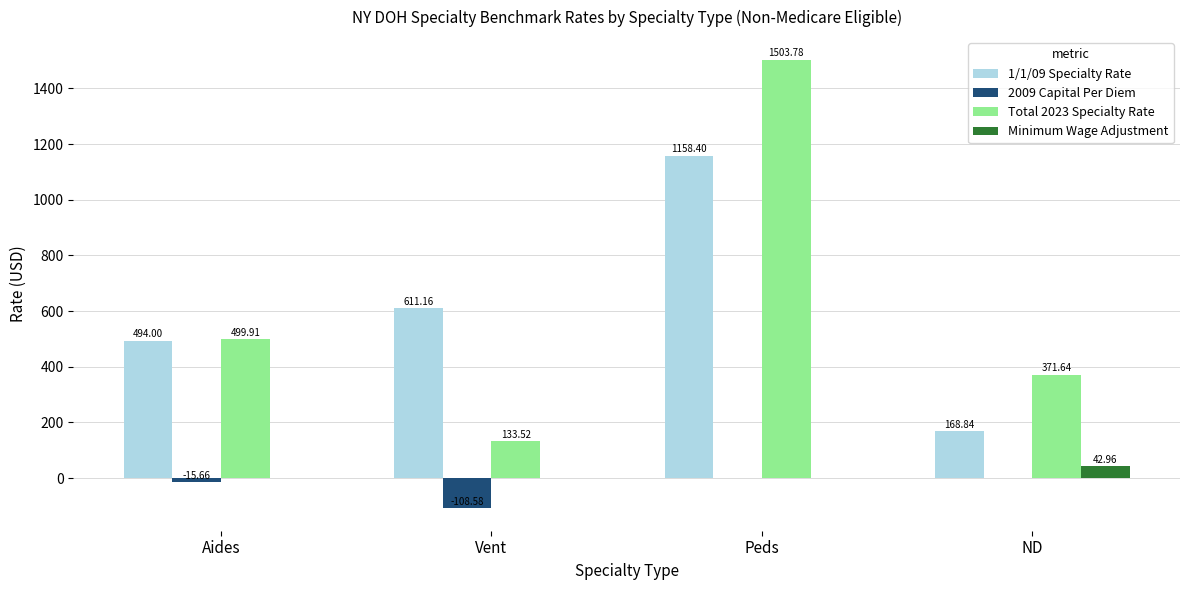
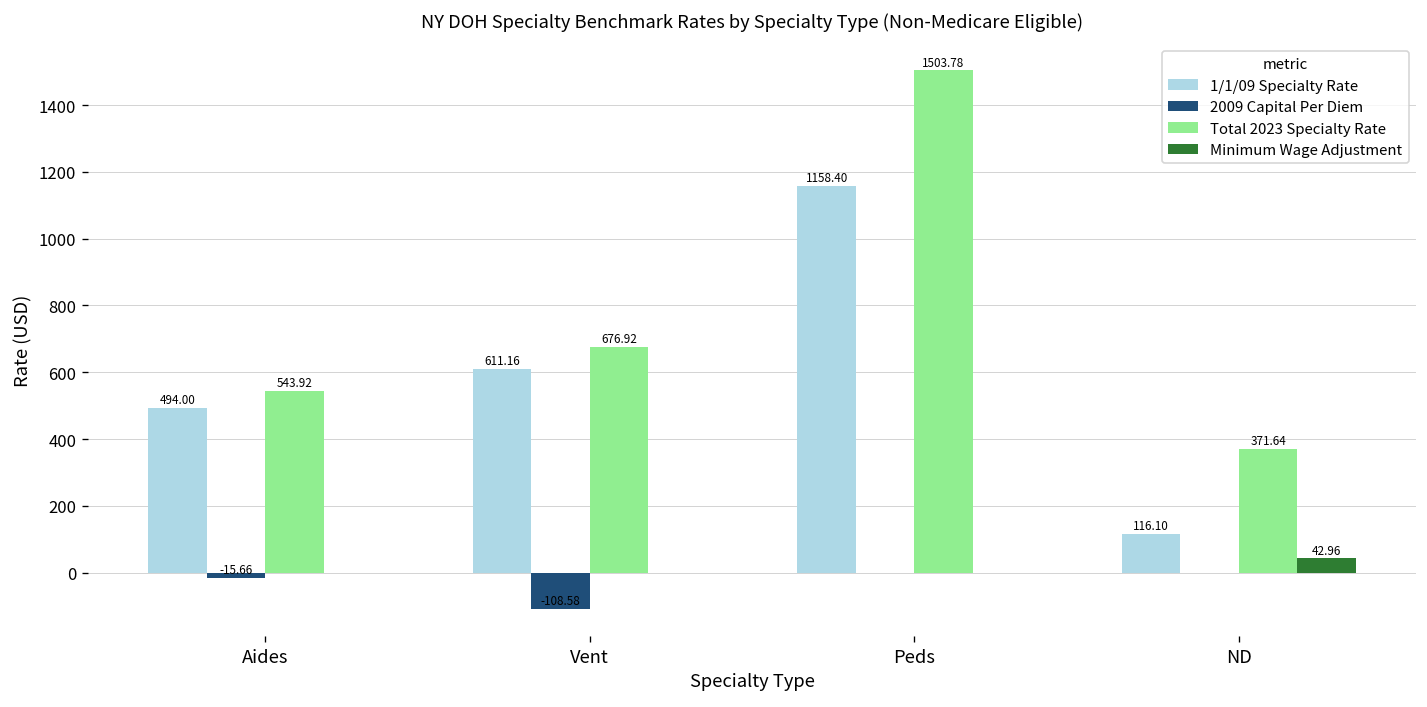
  {
    "1/1/09 Specialty Rate": {
      "Aides": 494.00,
      "Vent": 611.16,
      "Peds": 1158.40,
-     "ND": 168.84
+     "ND": 116.10
    },
    "2009 Capital Per Diem": {
      "Aides": -15.66,
      "Vent": -108.58
    },
    "Total 2023 Specialty Rate": {
-     "Aides": 499.91,
-     "Vent": 133.52,
+     "Aides": 543.92,
+     "Vent": 676.92,
      "Peds": 1503.78,
      "ND": 371.64
    },
    "Minimum Wage Adjustment": {
      "ND": 42.96
    }
  }
